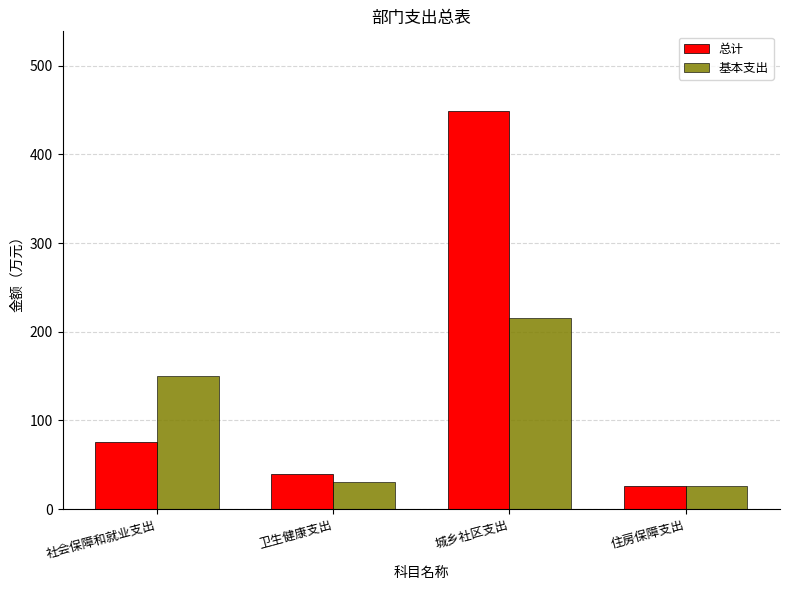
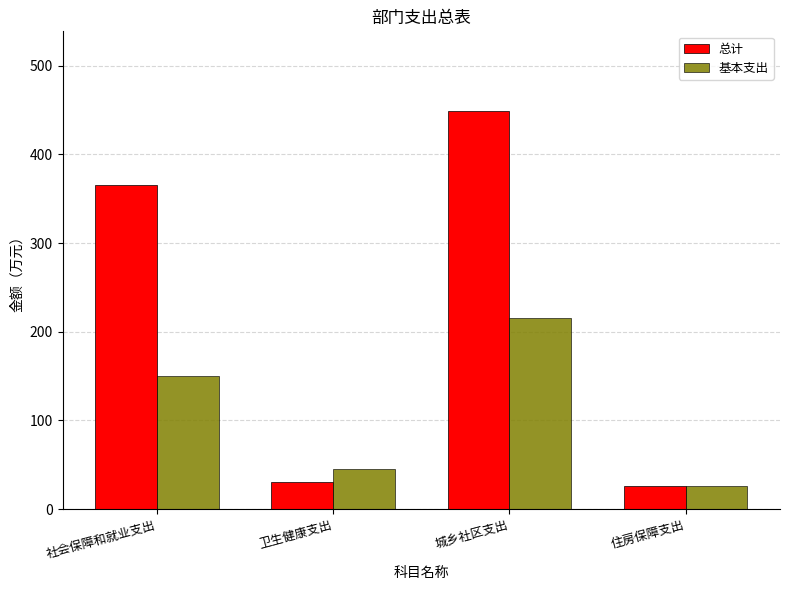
  {
    "总计": {
-     "社会保障和就业支出": 80,
-     "卫生健康支出": 40,
+     "社会保障和就业支出": 370,
+     "卫生健康支出": 30,
      "城乡社区支出": 450,
      "住房保障支出": 30
    },
    "基本支出": {
      "社会保障和就业支出": 150,
-     "卫生健康支出": 30,
+     "卫生健康支出": 50,
      "城乡社区支出": 220,
      "住房保障支出": 30
    }
  }
